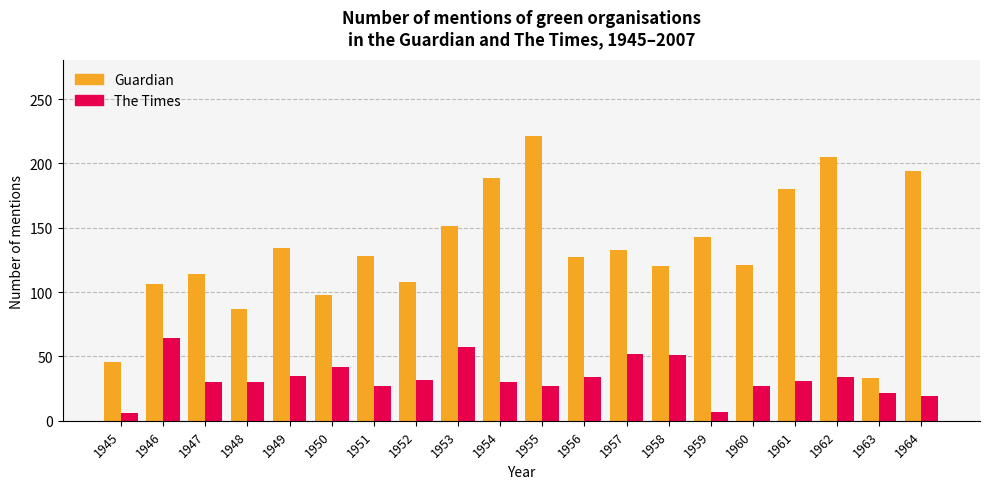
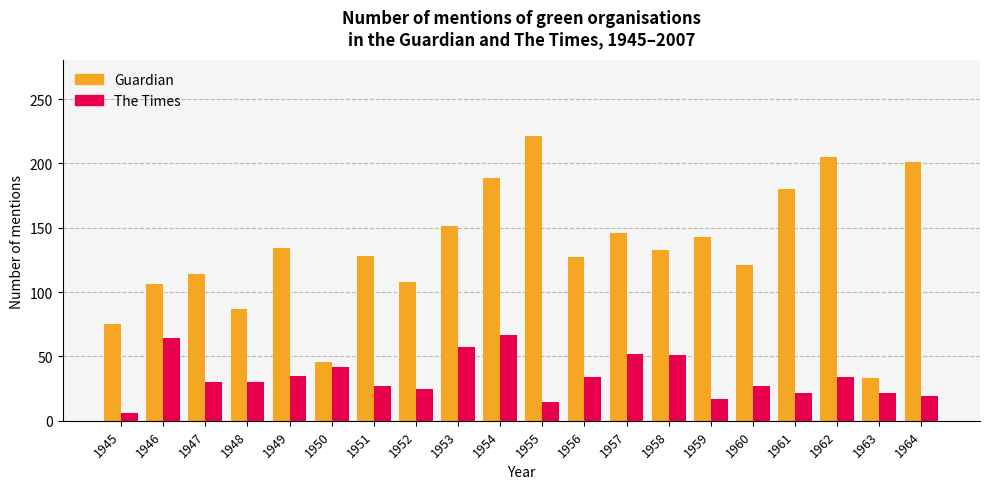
  {
    "Guardian": {
-     "1945": 46,
+     "1945": 75,
      "1946": 106,
      "1947": 114,
      "1948": 87,
      "1949": 134,
-     "1950": 98,
+     "1950": 46,
      "1951": 128,
      "1952": 108,
      "1953": 151,
      "1954": 189,
      "1955": 221,
      "1956": 127,
-     "1957": 133,
-     "1958": 120,
+     "1957": 146,
+     "1958": 133,
      "1959": 143,
      "1960": 121,
      "1961": 180,
      "1962": 205,
      "1963": 33,
-     "1964": 194
+     "1964": 201
    },
    "The Times": {
      "1945": 6,
      "1946": 64,
      "1947": 30,
      "1948": 30,
      "1949": 35,
      "1950": 42,
      "1951": 27,
-     "1952": 32,
+     "1952": 25,
      "1953": 57,
-     "1954": 30,
-     "1955": 27,
+     "1954": 67,
+     "1955": 15,
      "1956": 34,
      "1957": 52,
      "1958": 51,
-     "1959": 7,
+     "1959": 17,
      "1960": 27,
-     "1961": 31,
+     "1961": 22,
      "1962": 34,
      "1963": 22,
      "1964": 19
    }
  }
